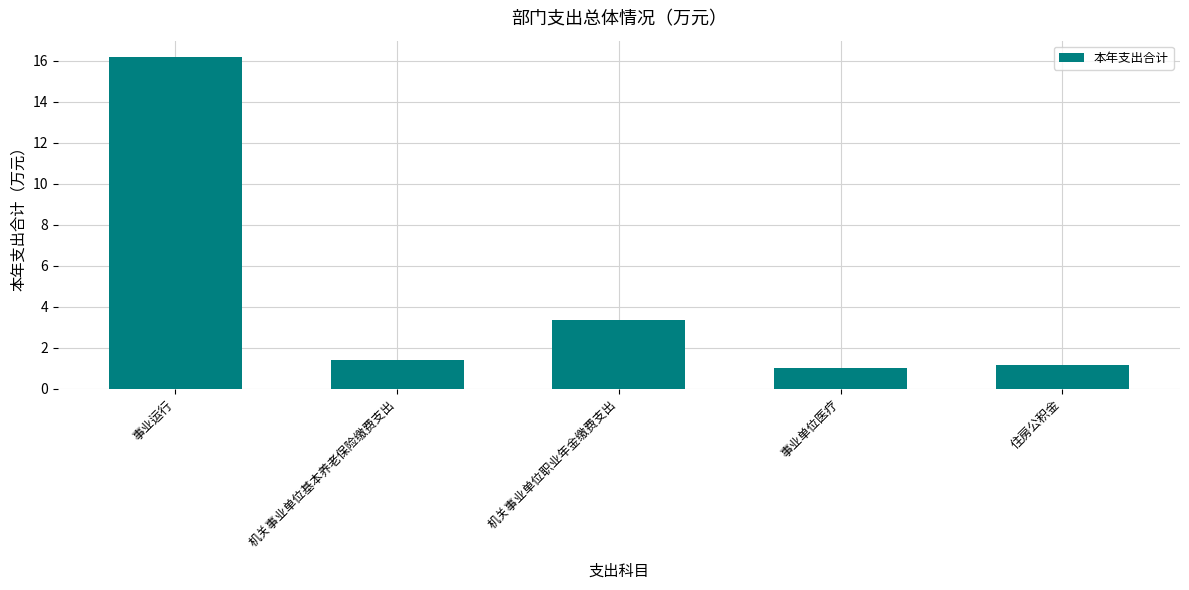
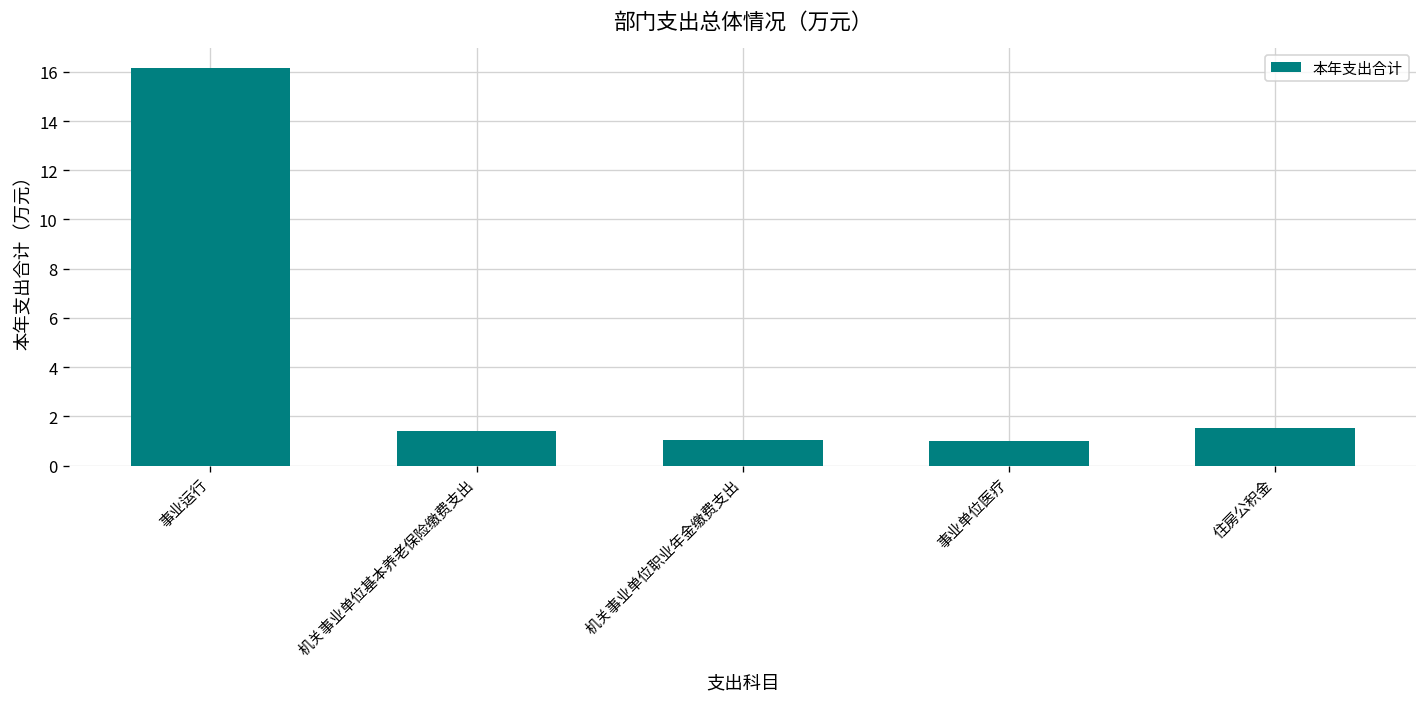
  {
    "事业运行": 16.2,
    "机关事业单位基本养老保险缴费支出": 1.4,
-   "机关事业单位职业年金缴费支出": 3.3,
+   "机关事业单位职业年金缴费支出": 1.0,
    "事业单位医疗": 1.0,
-   "住房公积金": 1.1
+   "住房公积金": 1.5
  }
